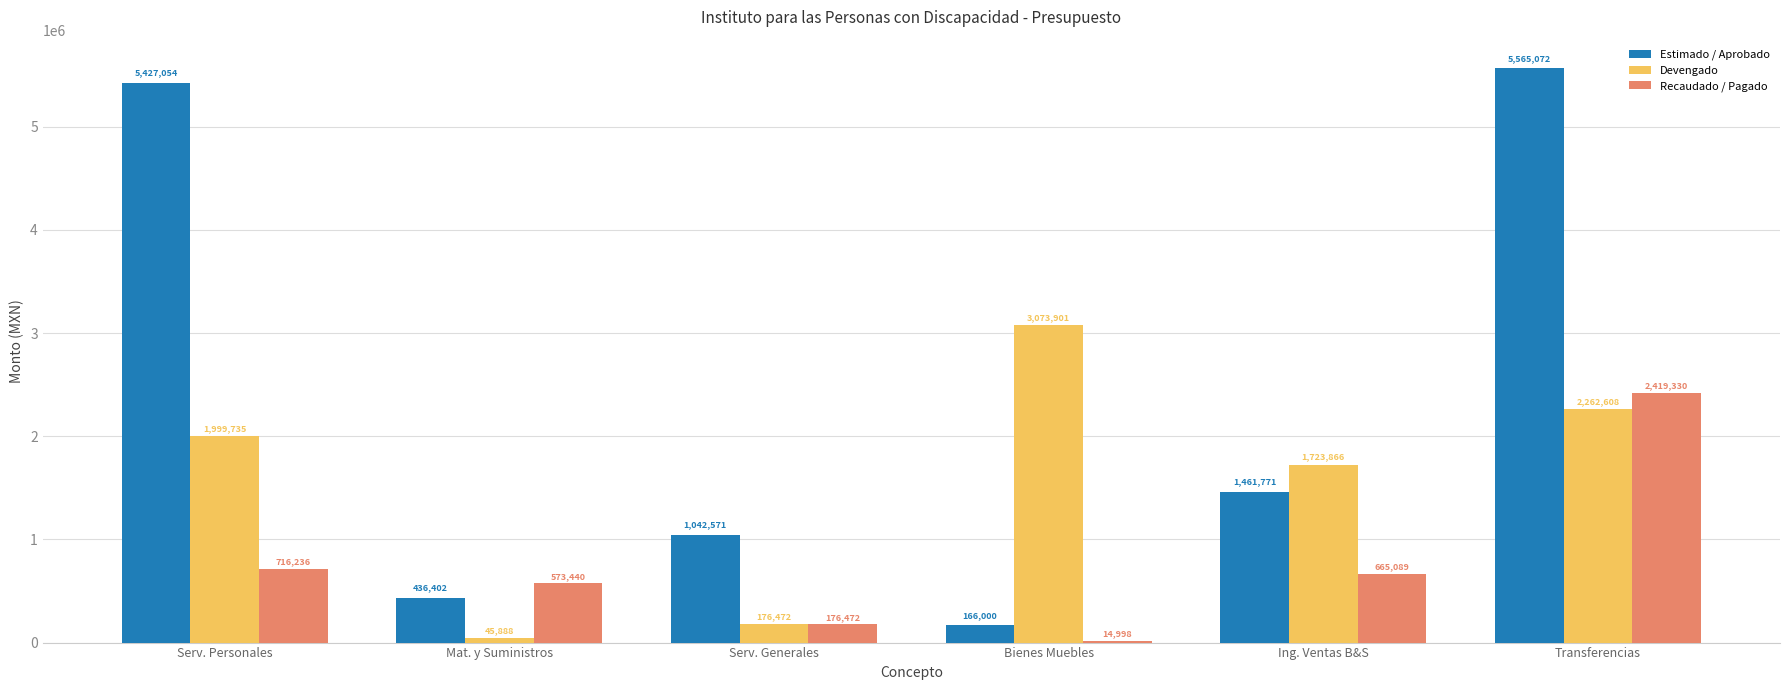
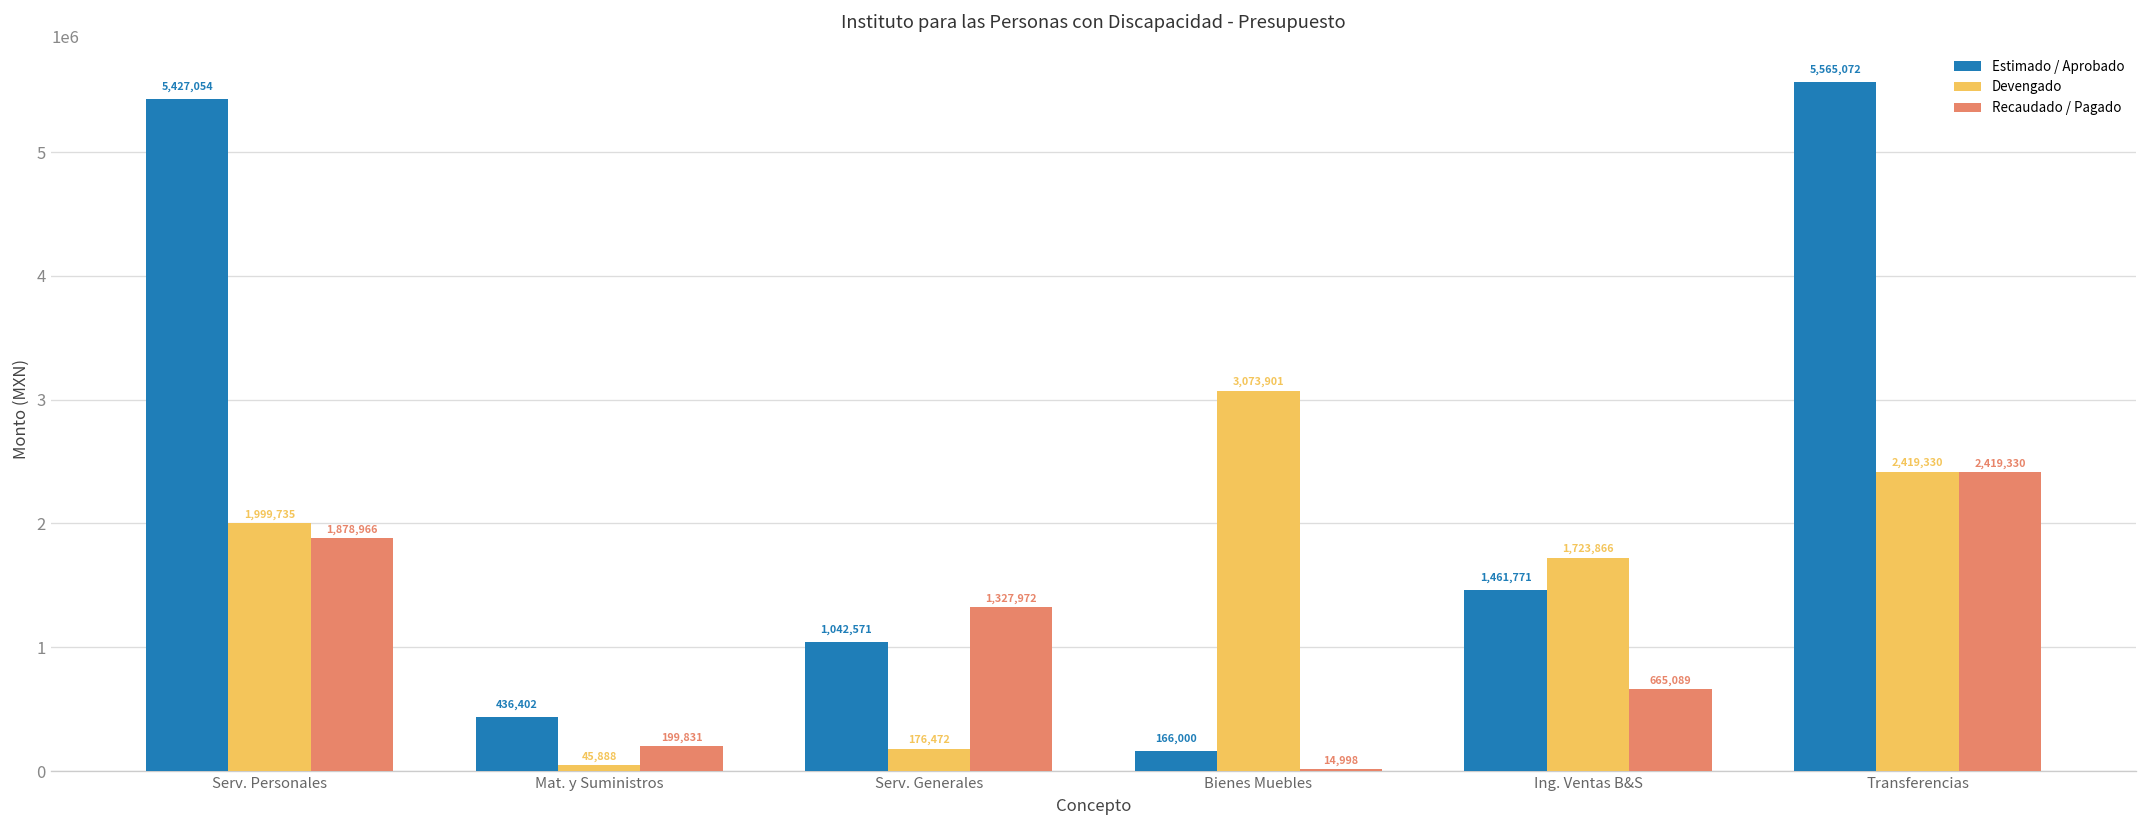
  {
    "Estimado / Aprobado": {
      "Serv. Personales": "5,427,054",
      "Mat. y Suministros": "436,402",
      "Serv. Generales": "1,042,571",
      "Bienes Muebles": "166,000",
      "Ing. Ventas B&S": "1,461,771",
      "Transferencias": "5,565,072"
    },
    "Devengado": {
      "Serv. Personales": "1,999,735",
      "Mat. y Suministros": "45,888",
      "Serv. Generales": "176,472",
      "Bienes Muebles": "3,073,901",
      "Ing. Ventas B&S": "1,723,866",
-     "Transferencias": "2,262,608"
+     "Transferencias": "2,419,330"
    },
    "Recaudado / Pagado": {
-     "Serv. Personales": "716,236",
-     "Mat. y Suministros": "573,440",
-     "Serv. Generales": "176,472",
+     "Serv. Personales": "1,878,966",
+     "Mat. y Suministros": "199,831",
+     "Serv. Generales": "1,327,972",
      "Bienes Muebles": "14,998",
      "Ing. Ventas B&S": "665,089",
      "Transferencias": "2,419,330"
    }
  }
